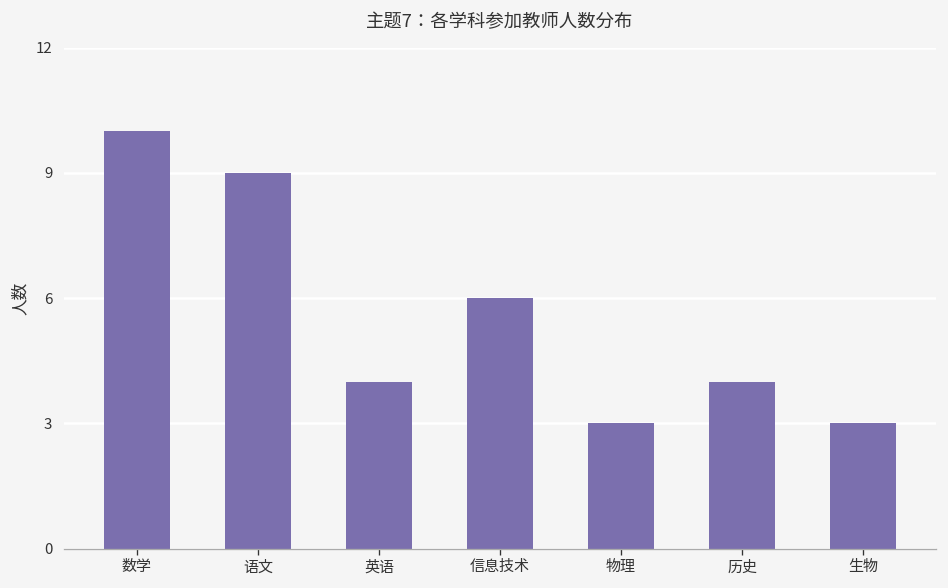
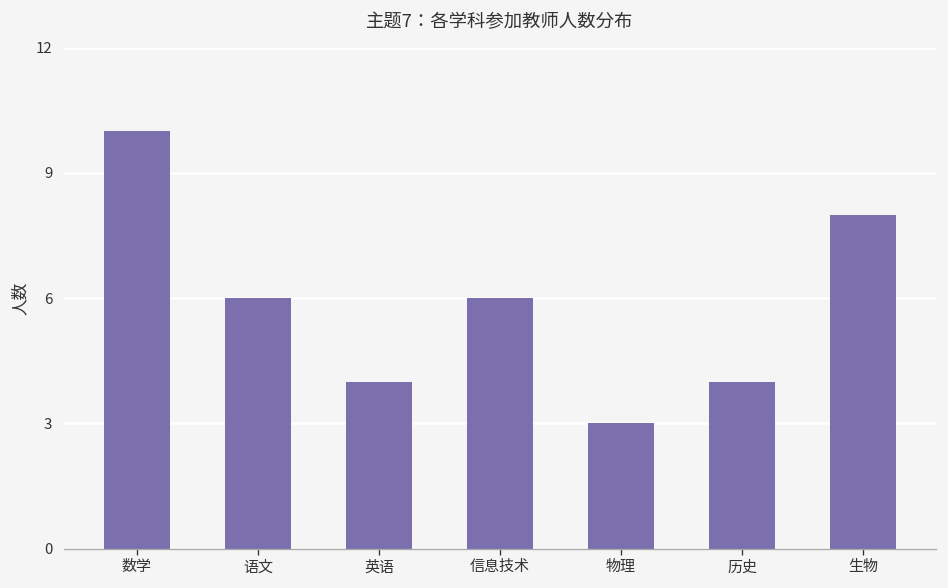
  {
    "数学": 10,
-   "语文": 9,
+   "语文": 6,
    "英语": 4,
    "信息技术": 6,
    "物理": 3,
    "历史": 4,
-   "生物": 3
+   "生物": 8
  }
